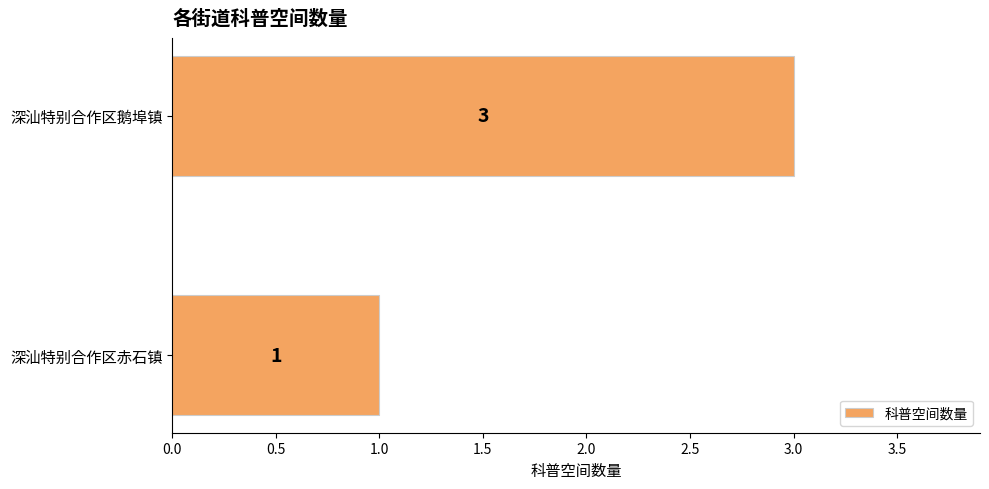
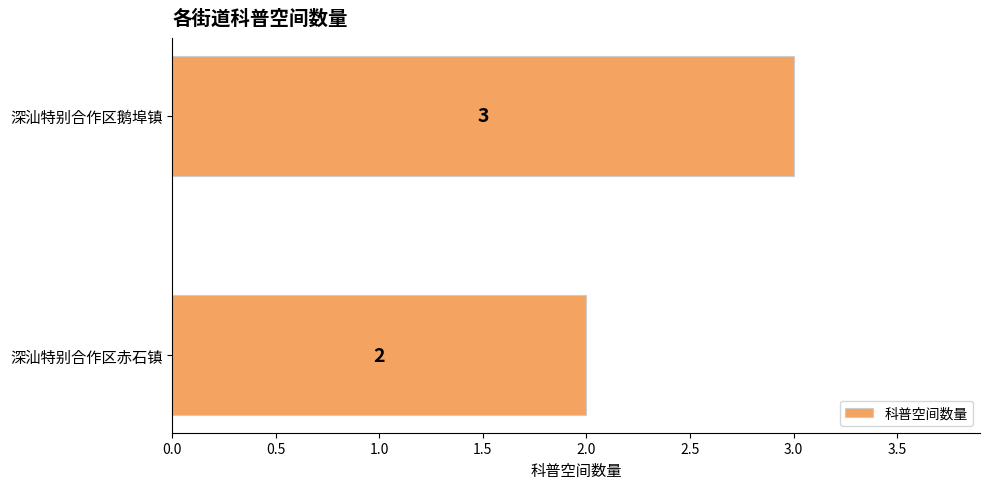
  {
    "深汕特别合作区鹅埠镇": 3,
-   "深汕特别合作区赤石镇": 1
+   "深汕特别合作区赤石镇": 2
  }
